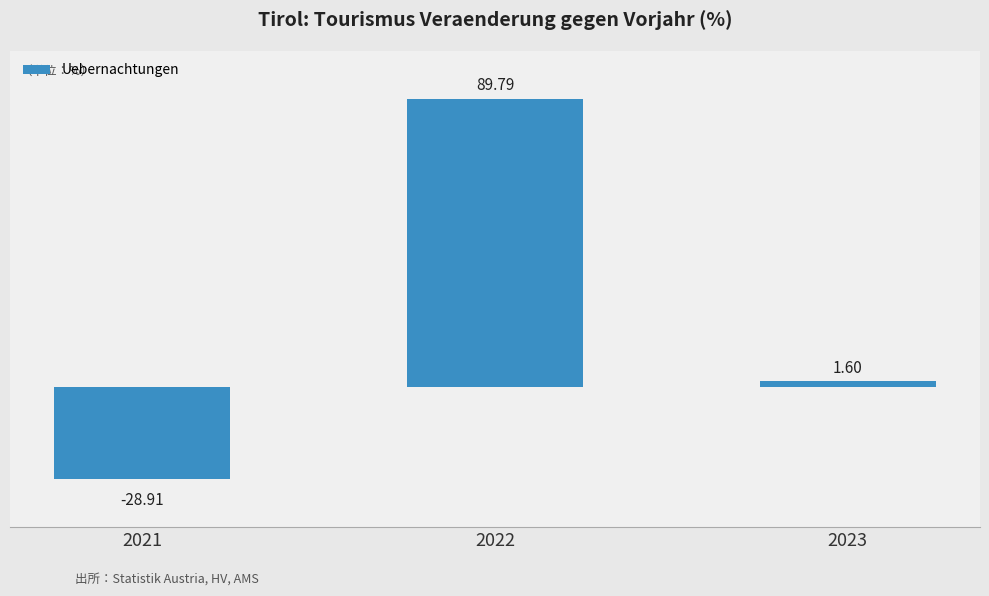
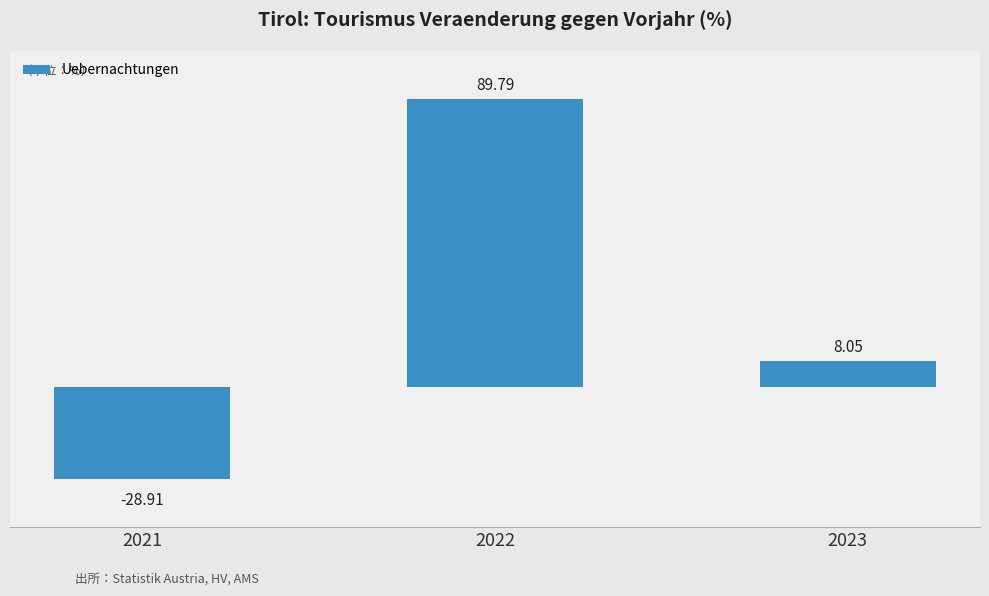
  {
    "2021": -28.91,
    "2022": 89.79,
-   "2023": 1.60
+   "2023": 8.05
  }
